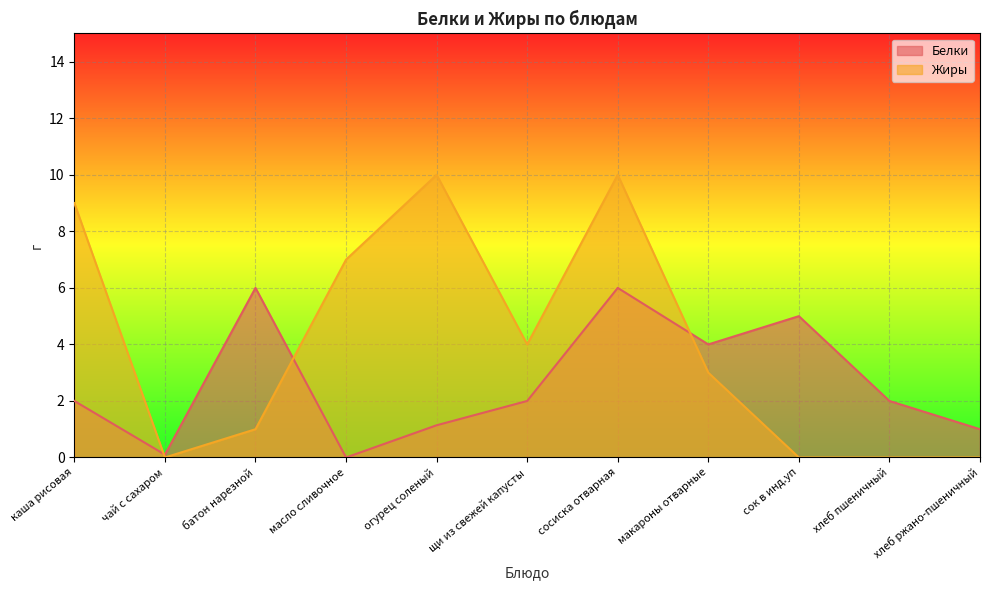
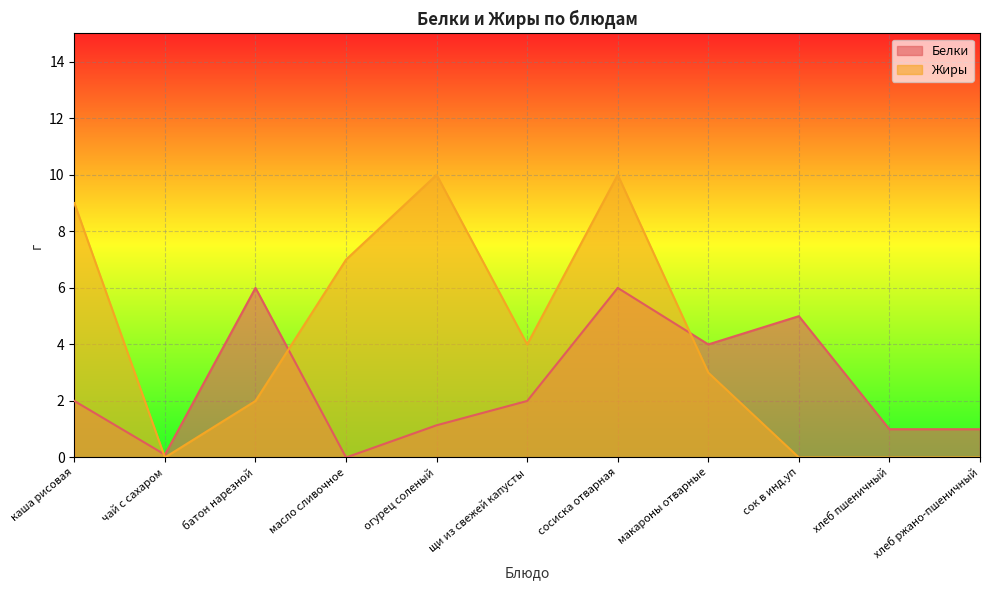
  {
    "Белки": {
      "каша рисовая": 2,
      "чай с сахаром": 0.1,
      "батон нарезной": 6,
      "масло сливочное": 0,
      "огурец соленый": 1.1,
      "щи из свежей капусты": 2,
      "сосиска отварная": 6,
      "макароны отварные": 4,
      "сок в инд.уп": 5,
-     "хлеб пшеничный": 2,
+     "хлеб пшеничный": 1,
      "хлеб ржано-пшеничный": 1
    },
    "Жиры": {
      "каша рисовая": 9,
      "чай с сахаром": 0,
-     "батон нарезной": 1,
+     "батон нарезной": 2,
      "масло сливочное": 7,
      "огурец соленый": 10,
      "щи из свежей капусты": 4,
      "сосиска отварная": 10,
      "макароны отварные": 3,
      "сок в инд.уп": 0,
      "хлеб пшеничный": 0,
      "хлеб ржано-пшеничный": 0
    }
  }
